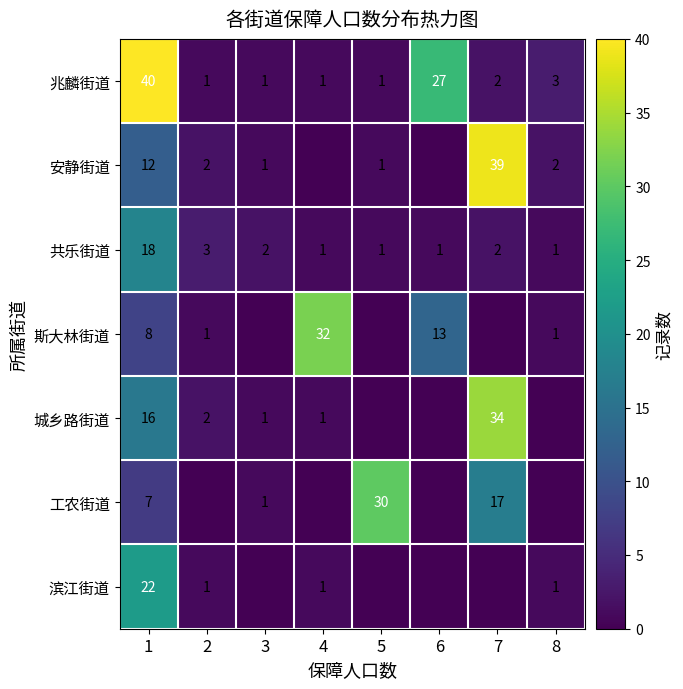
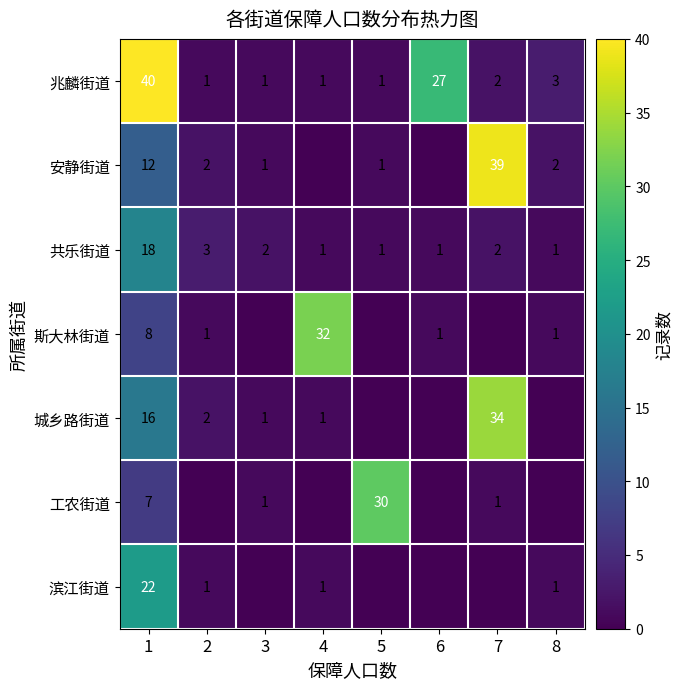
  {
    "兆麟街道": {
      "1": 40,
      "2": 1,
      "3": 1,
      "4": 1,
      "5": 1,
      "6": 27,
      "7": 2,
      "8": 3
    },
    "安静街道": {
      "1": 12,
      "2": 2,
      "3": 1,
      "5": 1,
      "7": 39,
      "8": 2
    },
    "共乐街道": {
      "1": 18,
      "2": 3,
      "3": 2,
      "4": 1,
      "5": 1,
      "6": 1,
      "7": 2,
      "8": 1
    },
    "斯大林街道": {
      "1": 8,
      "2": 1,
      "4": 32,
-     "6": 13,
+     "6": 1,
      "8": 1
    },
    "城乡路街道": {
      "1": 16,
      "2": 2,
      "3": 1,
      "4": 1,
      "7": 34
    },
    "工农街道": {
      "1": 7,
      "3": 1,
      "5": 30,
-     "7": 17
+     "7": 1
    },
    "滨江街道": {
      "1": 22,
      "2": 1,
      "4": 1,
      "8": 1
    }
  }
